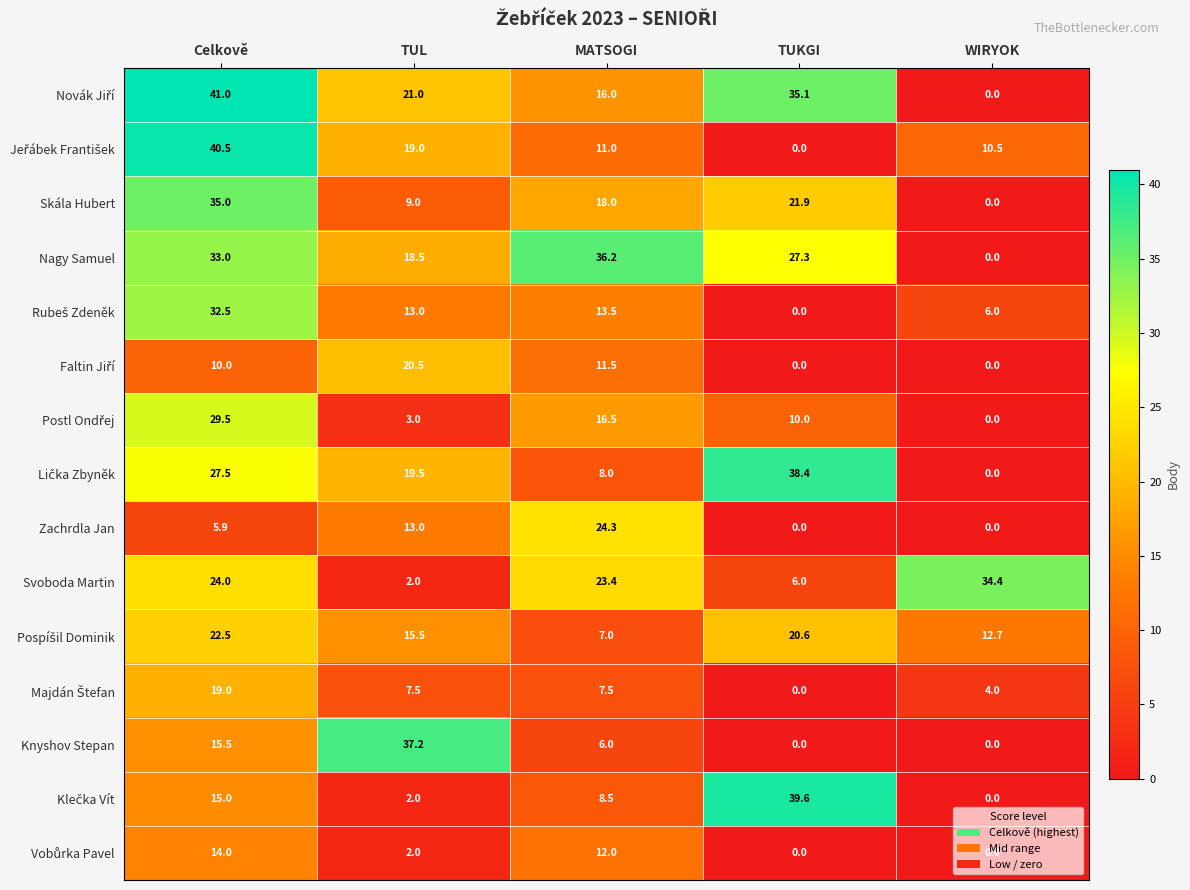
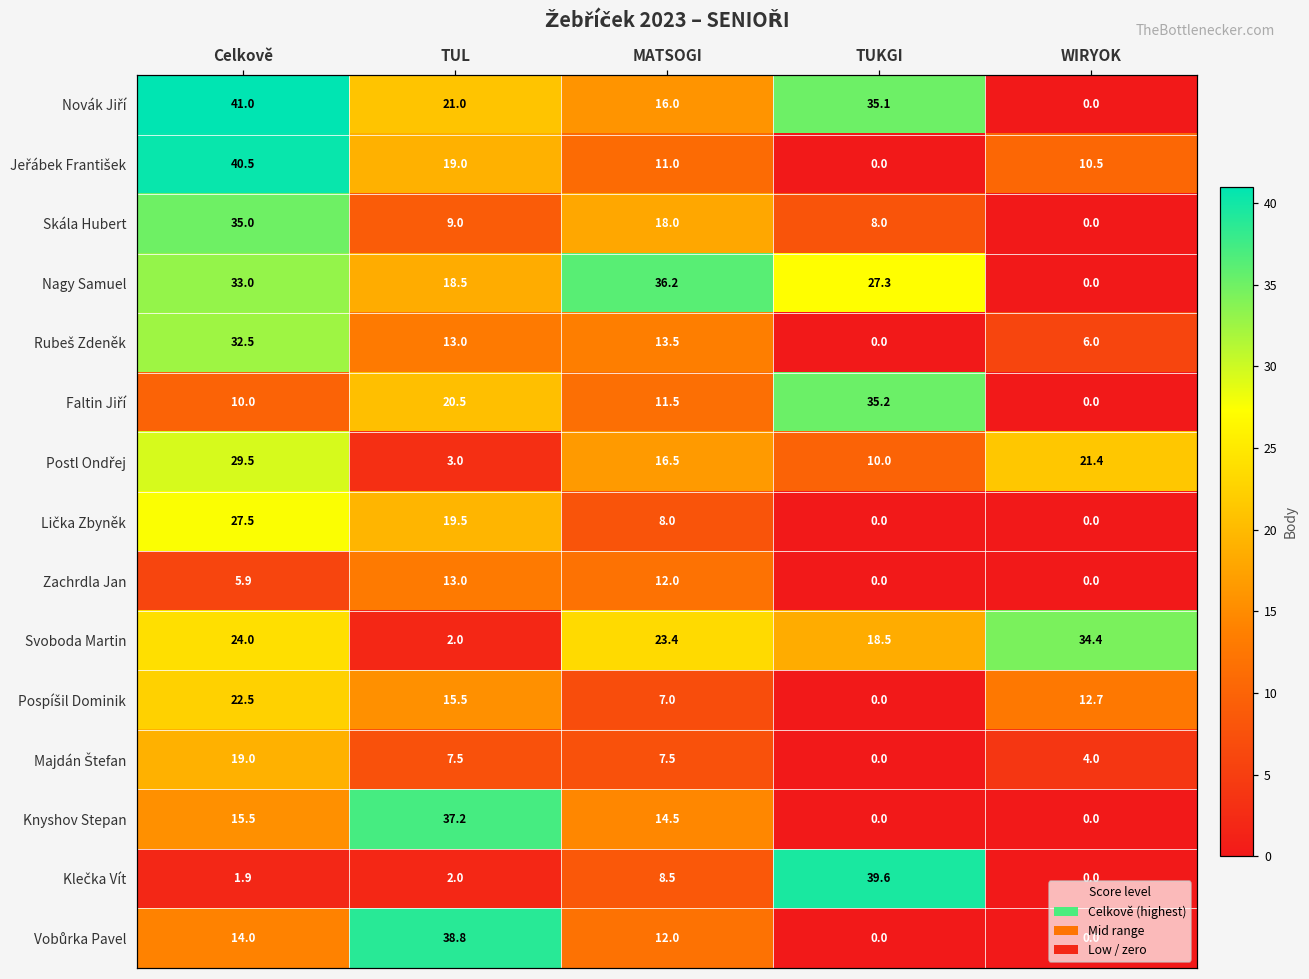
  {
    "Novák Jiří": {
      "Celkově": 41.0,
      "TUL": 21.0,
      "MATSOGI": 16.0,
      "TUKGI": 35.1,
      "WIRYOK": 0.0
    },
    "Jeřábek František": {
      "Celkově": 40.5,
      "TUL": 19.0,
      "MATSOGI": 11.0,
      "TUKGI": 0.0,
      "WIRYOK": 10.5
    },
    "Skála Hubert": {
      "Celkově": 35.0,
      "TUL": 9.0,
      "MATSOGI": 18.0,
-     "TUKGI": 21.9,
+     "TUKGI": 8.0,
      "WIRYOK": 0.0
    },
    "Nagy Samuel": {
      "Celkově": 33.0,
      "TUL": 18.5,
      "MATSOGI": 36.2,
      "TUKGI": 27.3,
      "WIRYOK": 0.0
    },
    "Rubeš Zdeněk": {
      "Celkově": 32.5,
      "TUL": 13.0,
      "MATSOGI": 13.5,
      "TUKGI": 0.0,
      "WIRYOK": 6.0
    },
    "Faltin Jiří": {
      "Celkově": 10.0,
      "TUL": 20.5,
      "MATSOGI": 11.5,
-     "TUKGI": 0.0,
+     "TUKGI": 35.2,
      "WIRYOK": 0.0
    },
    "Postl Ondřej": {
      "Celkově": 29.5,
      "TUL": 3.0,
      "MATSOGI": 16.5,
      "TUKGI": 10.0,
-     "WIRYOK": 0.0
+     "WIRYOK": 21.4
    },
    "Lička Zbyněk": {
      "Celkově": 27.5,
      "TUL": 19.5,
      "MATSOGI": 8.0,
-     "TUKGI": 38.4,
+     "TUKGI": 0.0,
      "WIRYOK": 0.0
    },
    "Zachrdla Jan": {
      "Celkově": 5.9,
      "TUL": 13.0,
-     "MATSOGI": 24.3,
+     "MATSOGI": 12.0,
      "TUKGI": 0.0,
      "WIRYOK": 0.0
    },
    "Svoboda Martin": {
      "Celkově": 24.0,
      "TUL": 2.0,
      "MATSOGI": 23.4,
-     "TUKGI": 6.0,
+     "TUKGI": 18.5,
      "WIRYOK": 34.4
    },
    "Pospíšil Dominik": {
      "Celkově": 22.5,
      "TUL": 15.5,
      "MATSOGI": 7.0,
-     "TUKGI": 20.6,
+     "TUKGI": 0.0,
      "WIRYOK": 12.7
    },
    "Majdán Štefan": {
      "Celkově": 19.0,
      "TUL": 7.5,
      "MATSOGI": 7.5,
      "TUKGI": 0.0,
      "WIRYOK": 4.0
    },
    "Knyshov Stepan": {
      "Celkově": 15.5,
      "TUL": 37.2,
-     "MATSOGI": 6.0,
+     "MATSOGI": 14.5,
      "TUKGI": 0.0,
      "WIRYOK": 0.0
    },
    "Klečka Vít": {
-     "Celkově": 15.0,
+     "Celkově": 1.9,
      "TUL": 2.0,
      "MATSOGI": 8.5,
      "TUKGI": 39.6,
      "WIRYOK": 0.0
    },
    "Vobůrka Pavel": {
      "Celkově": 14.0,
-     "TUL": 2.0,
+     "TUL": 38.8,
      "MATSOGI": 12.0,
      "TUKGI": 0.0
    }
  }
